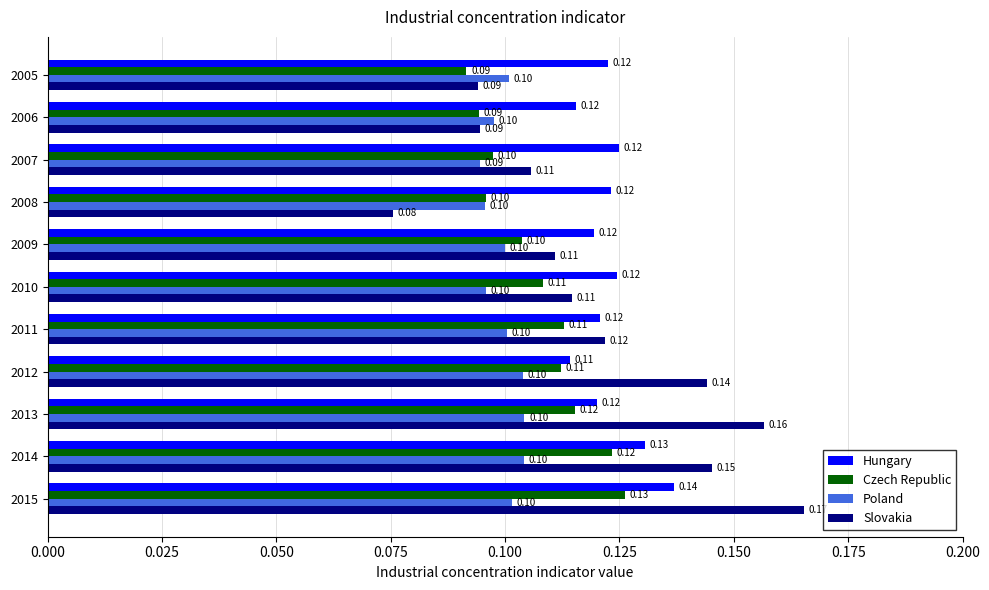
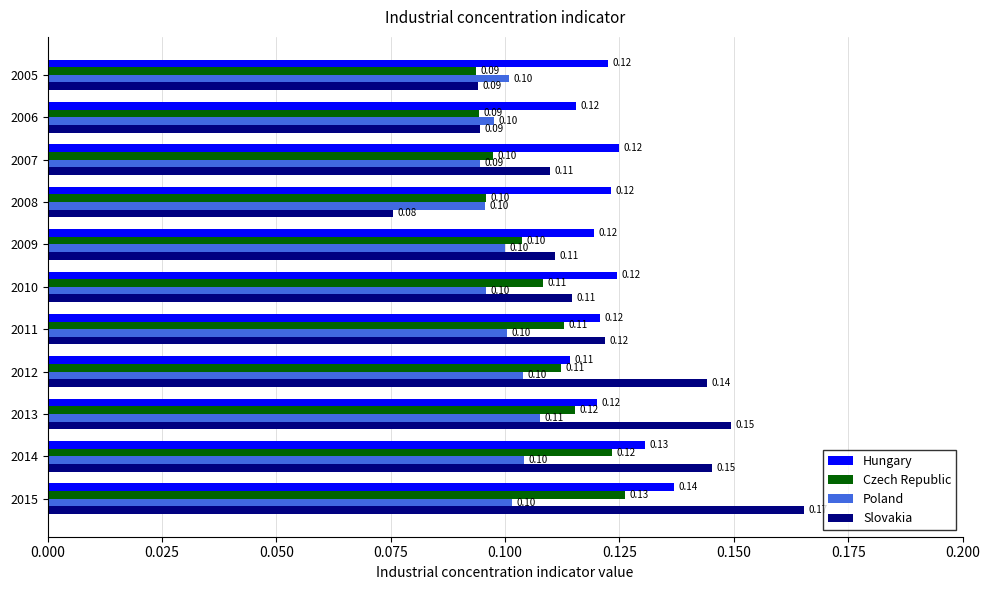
  {
    "Hungary": {
      "2005": 0.12,
      "2006": 0.12,
      "2007": 0.12,
      "2008": 0.12,
      "2009": 0.12,
      "2010": 0.12,
      "2011": 0.12,
      "2012": 0.11,
      "2013": 0.12,
      "2014": 0.13,
      "2015": 0.14
    },
    "Czech Republic": {
-     "2005": 0.092
+     "2005": 0.094
    },
    "Poland": {
      "2005": 0.10,
      "2006": 0.10,
      "2007": 0.09,
      "2010": 0.10,
      "2011": 0.10,
      "2012": 0.10,
-     "2013": 0.10,
+     "2013": 0.11,
      "2014": 0.10,
      "2015": 0.10
    },
    "Slovakia": {
      "2005": 0.09,
      "2006": 0.09,
-     "2007": 0.106,
+     "2007": 0.110,
      "2008": 0.08,
      "2009": 0.11,
      "2010": 0.11,
      "2011": 0.12,
      "2012": 0.14,
-     "2013": 0.16,
+     "2013": 0.15,
      "2014": 0.15
    }
  }
